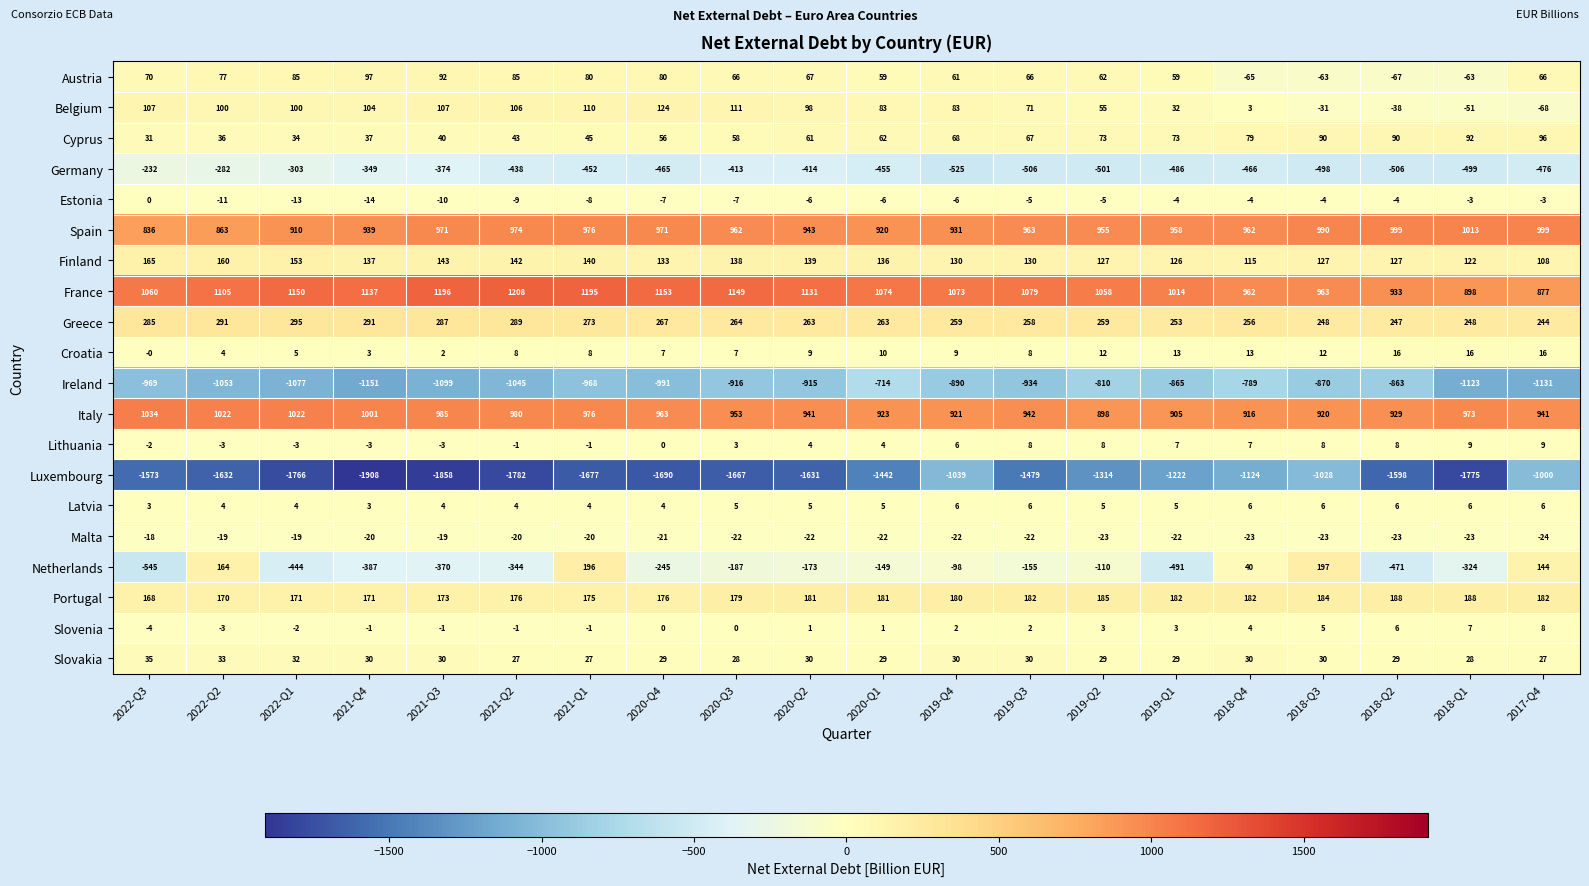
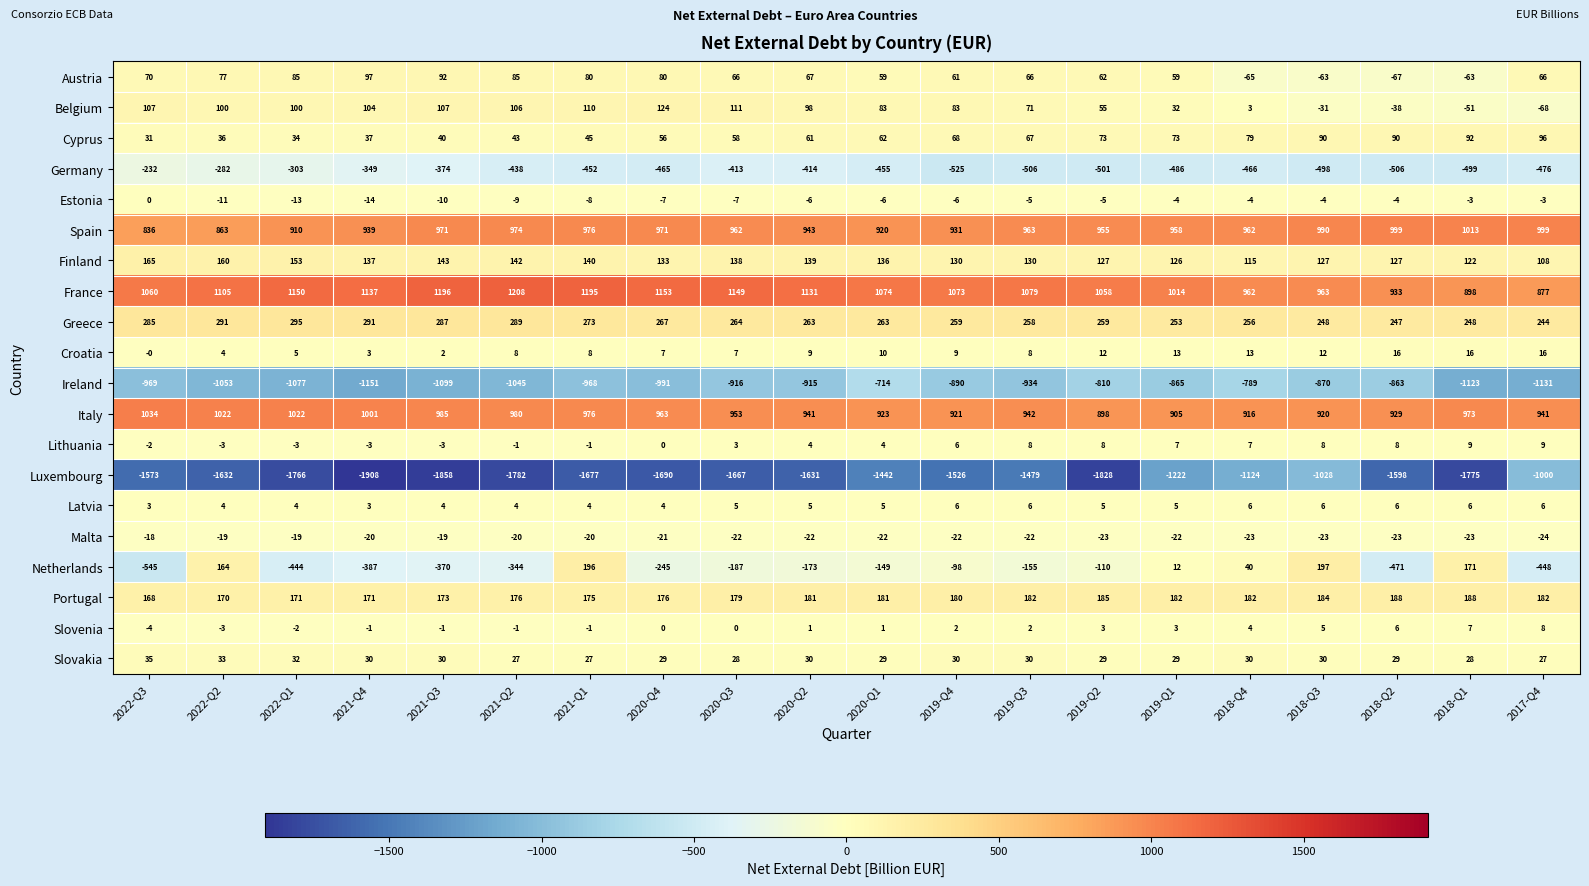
  {
    "Luxembourg": {
      "2022-Q3": -1573,
      "2022-Q2": -1632,
      "2022-Q1": -1766,
      "2021-Q4": -1908,
      "2021-Q3": -1858,
      "2021-Q2": -1782,
      "2021-Q1": -1677,
      "2020-Q4": -1690,
      "2020-Q3": -1667,
      "2020-Q2": -1631,
      "2020-Q1": -1442,
-     "2019-Q4": -1039,
+     "2019-Q4": -1526,
      "2019-Q3": -1479,
-     "2019-Q2": -1314,
+     "2019-Q2": -1828,
      "2019-Q1": -1222,
      "2018-Q4": -1124,
      "2018-Q3": -1028,
      "2018-Q2": -1598,
      "2018-Q1": -1775,
      "2017-Q4": -1000
    },
    "Netherlands": {
      "2022-Q3": -545,
      "2022-Q2": 164,
      "2022-Q1": -444,
      "2021-Q4": -387,
      "2021-Q3": -370,
      "2021-Q2": -344,
      "2021-Q1": 196,
      "2020-Q4": -245,
      "2020-Q3": -187,
      "2020-Q2": -173,
      "2020-Q1": -149,
      "2019-Q4": -98,
      "2019-Q3": -155,
      "2019-Q2": -110,
-     "2019-Q1": -491,
+     "2019-Q1": 12,
      "2018-Q4": 40,
      "2018-Q3": 197,
      "2018-Q2": -471,
-     "2018-Q1": -324,
-     "2017-Q4": 144
+     "2018-Q1": 171,
+     "2017-Q4": -448
    }
  }
